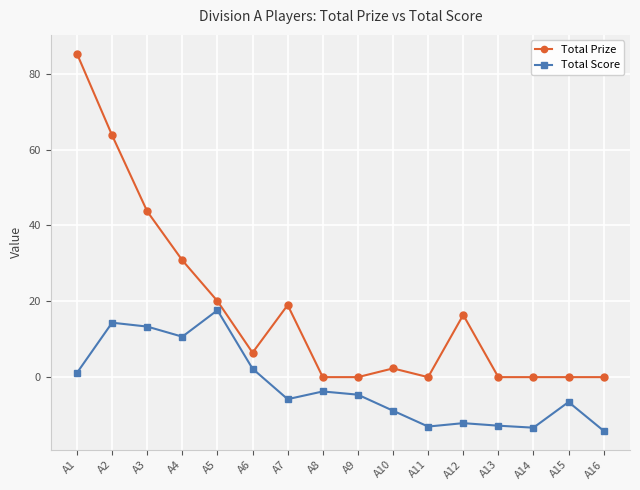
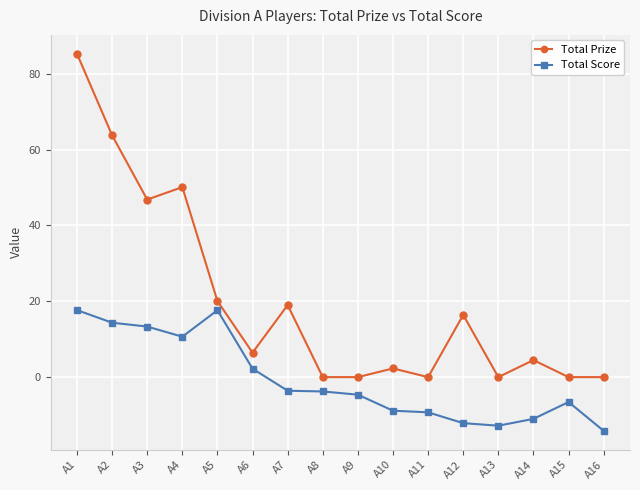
  {
    "Total Prize": {
      "A1": 85,
      "A2": 64,
-     "A3": 44,
-     "A4": 31,
+     "A3": 47,
+     "A4": 50,
      "A5": 20,
      "A6": 6,
      "A7": 19,
      "A8": 0,
      "A9": 0,
      "A10": 2,
      "A11": 0,
      "A12": 16,
      "A13": 0,
-     "A14": 0,
+     "A14": 5,
      "A15": 0,
      "A16": 0
    },
    "Total Score": {
-     "A1": 1,
+     "A1": 18,
      "A2": 14,
      "A3": 13,
      "A4": 11,
      "A5": 18,
      "A6": 2,
-     "A7": -6,
+     "A7": -4,
      "A8": -4,
      "A9": -5,
      "A10": -9,
-     "A11": -13,
+     "A11": -9,
      "A12": -12,
      "A13": -13,
-     "A14": -13,
+     "A14": -11,
      "A15": -7,
      "A16": -14
    }
  }
